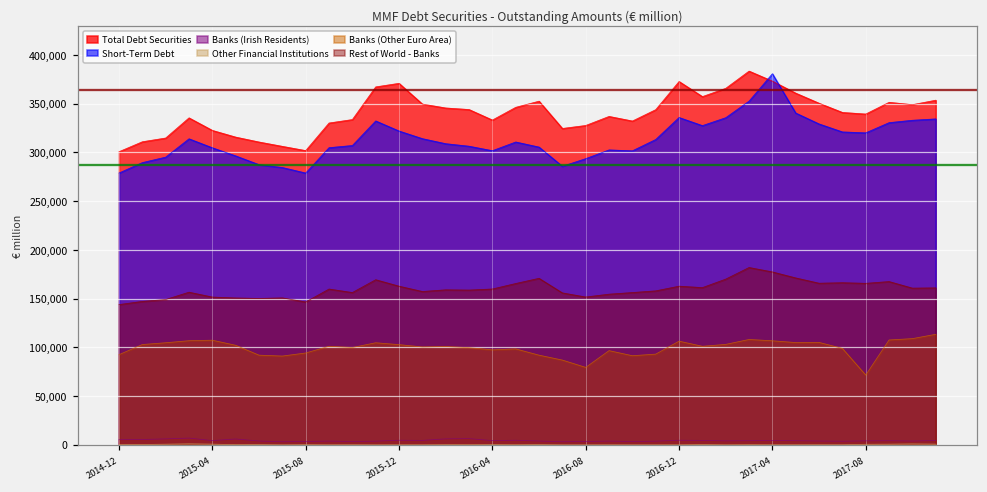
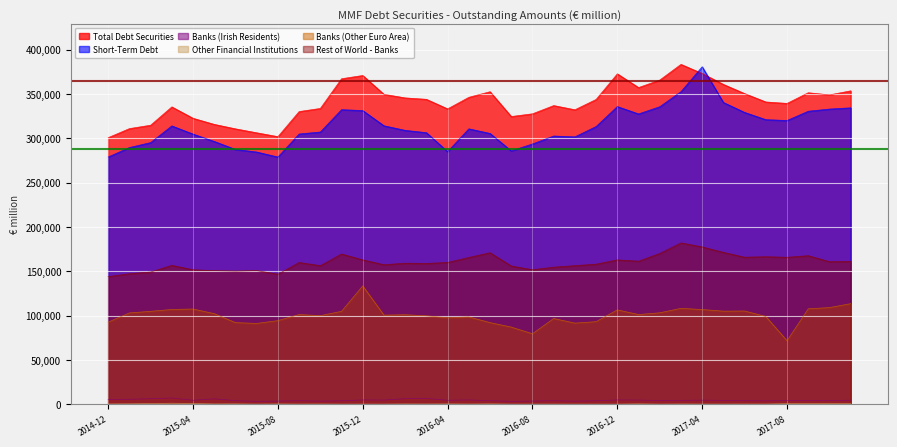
  {
    "Total Debt Securities": {
      "2014-12": "300,000",
      "2015-04": "320,000",
      "2015-08": "300,000",
      "2015-12": "370,000",
      "2016-04": "330,000",
      "2016-08": "330,000",
      "2016-12": "370,000",
      "2017-04": "370,000",
      "2017-08": "340,000"
    },
    "Short-Term Debt": {
      "2014-12": "280,000",
      "2015-04": "300,000",
      "2015-08": "280,000",
-     "2015-12": "320,000",
-     "2016-04": "300,000",
+     "2015-12": "330,000",
+     "2016-04": "280,000",
      "2016-08": "290,000",
      "2016-12": "340,000",
      "2017-04": "380,000",
      "2017-08": "320,000"
    },
    "Banks (Irish Residents)": {
      "2014-12": "10,000",
      "2015-04": "0",
      "2015-08": "0",
      "2015-12": "0",
      "2016-04": "0",
      "2016-08": "0",
      "2016-12": "0",
      "2017-04": "0",
      "2017-08": "0"
    },
    "Other Financial Institutions": {
      "2014-12": "0",
      "2015-04": "0",
      "2015-08": "0",
      "2015-12": "0",
      "2016-04": "0",
      "2016-08": "0",
      "2016-12": "0",
      "2017-04": "0",
      "2017-08": "0"
    },
    "Banks (Other Euro Area)": {
      "2014-12": "90,000",
      "2015-04": "110,000",
      "2015-08": "90,000",
-     "2015-12": "100,000",
+     "2015-12": "130,000",
      "2016-04": "100,000",
      "2016-08": "80,000",
      "2016-12": "110,000",
      "2017-04": "110,000",
      "2017-08": "70,000"
    },
    "Rest of World - Banks": {
      "2014-12": "140,000",
      "2015-04": "150,000",
      "2015-08": "150,000",
      "2015-12": "160,000",
      "2016-04": "160,000",
      "2016-08": "150,000",
      "2016-12": "160,000",
      "2017-04": "180,000",
      "2017-08": "170,000"
    }
  }
